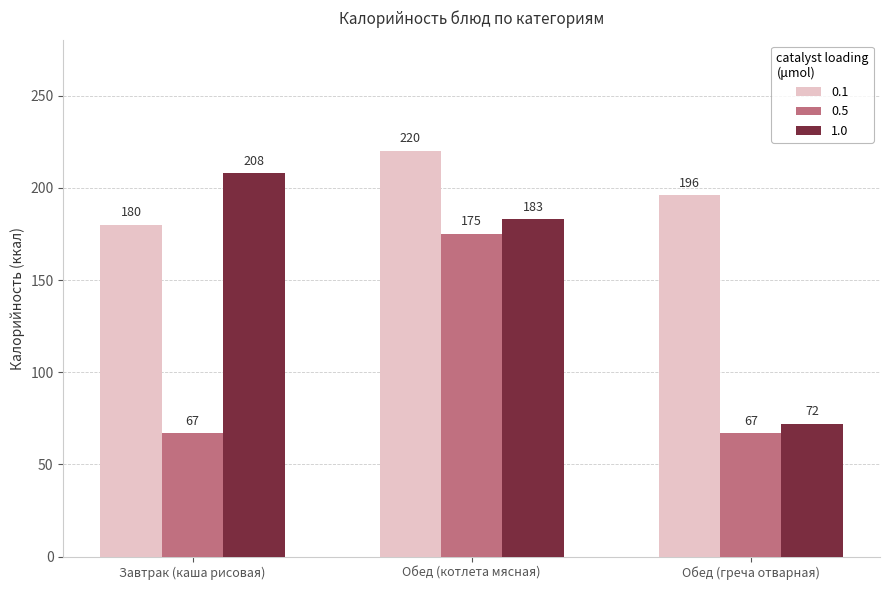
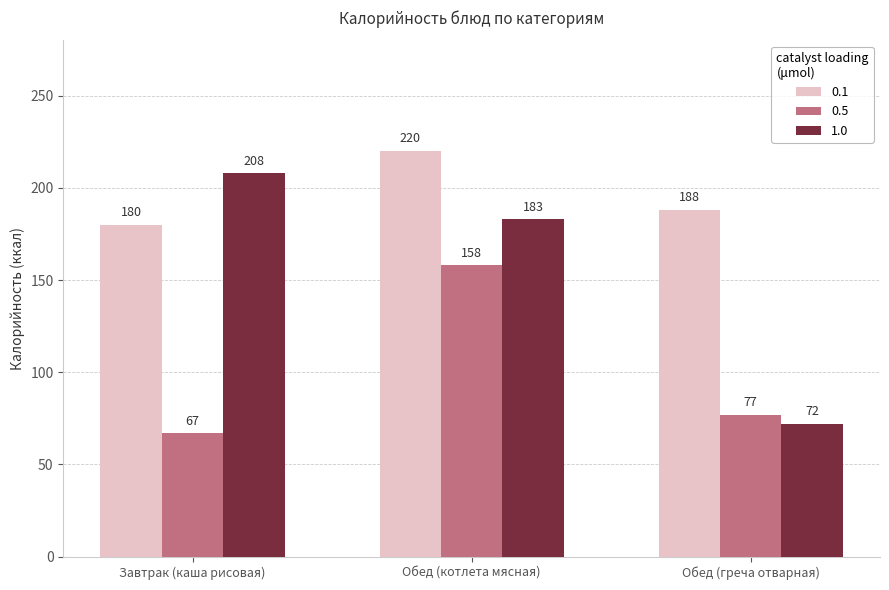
  {
    "0.1": {
      "Завтрак (каша рисовая)": 180,
      "Обед (котлета мясная)": 220,
-     "Обед (греча отварная)": 196
+     "Обед (греча отварная)": 188
    },
    "0.5": {
      "Завтрак (каша рисовая)": 67,
-     "Обед (котлета мясная)": 175,
-     "Обед (греча отварная)": 67
+     "Обед (котлета мясная)": 158,
+     "Обед (греча отварная)": 77
    },
    "1.0": {
      "Завтрак (каша рисовая)": 208,
      "Обед (котлета мясная)": 183,
      "Обед (греча отварная)": 72
    }
  }
